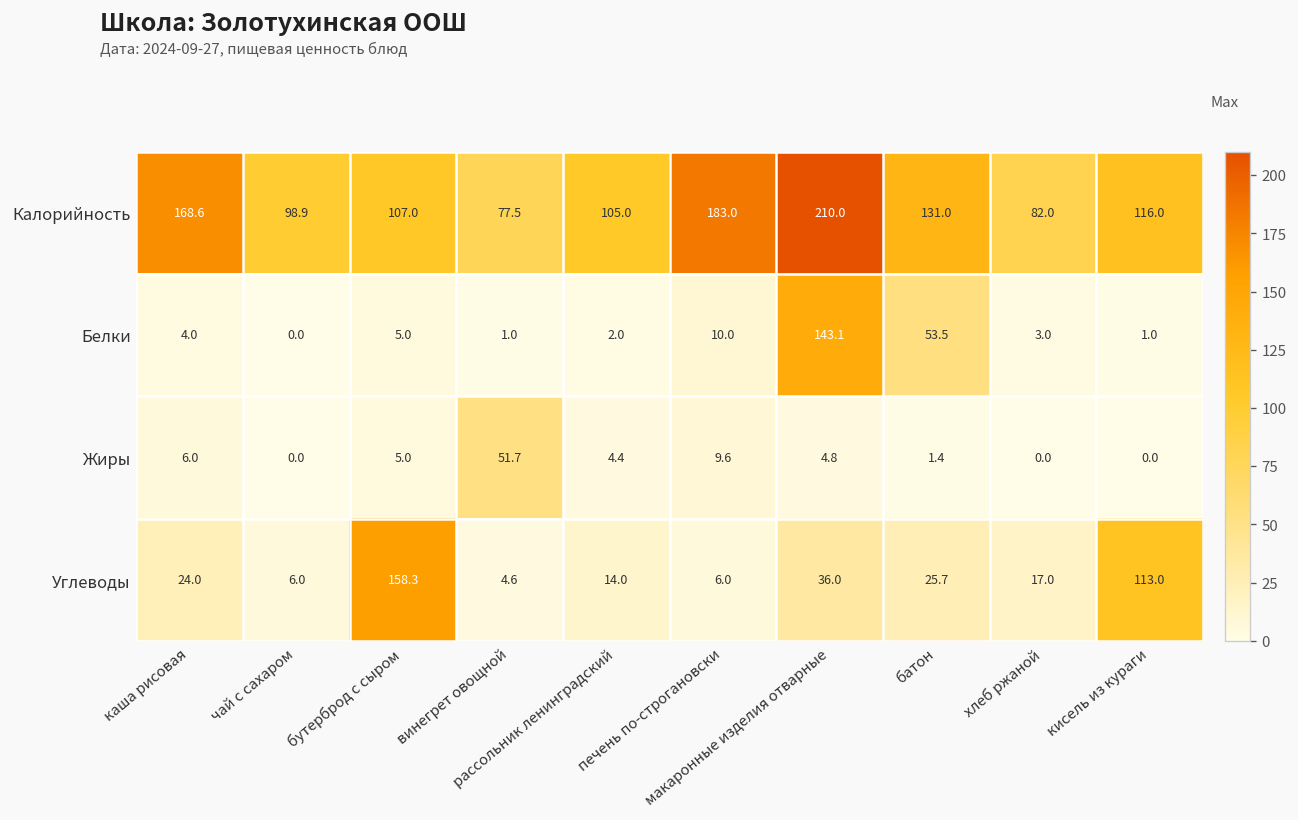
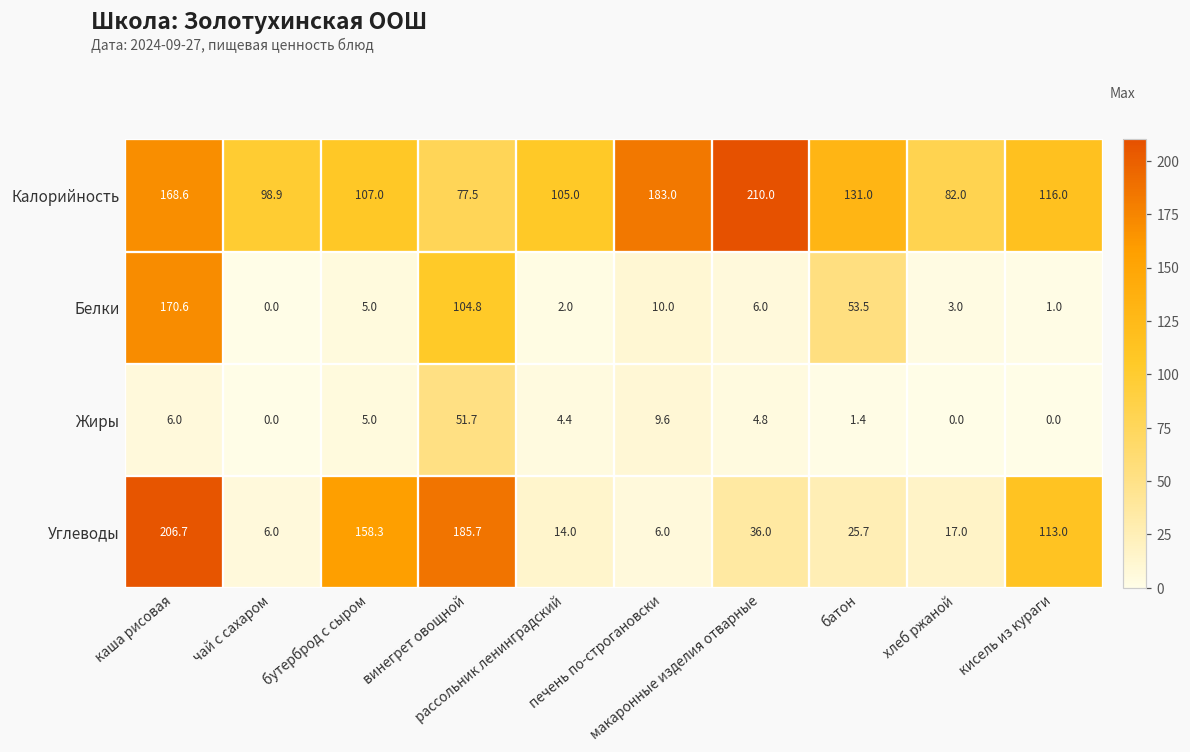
  {
    "Калорийность": {
      "каша рисовая": 168.6,
      "чай с сахаром": 98.9,
      "бутерброд с сыром": 107.0,
      "винегрет овощной": 77.5,
      "рассольник ленинградский": 105.0,
      "печень по-строгановски": 183.0,
      "макаронные изделия отварные": 210.0,
      "батон": 131.0,
      "хлеб ржаной": 82.0,
      "кисель из кураги": 116.0
    },
    "Белки": {
-     "каша рисовая": 4.0,
+     "каша рисовая": 170.6,
      "чай с сахаром": 0.0,
      "бутерброд с сыром": 5.0,
-     "винегрет овощной": 1.0,
+     "винегрет овощной": 104.8,
      "рассольник ленинградский": 2.0,
      "печень по-строгановски": 10.0,
-     "макаронные изделия отварные": 143.1,
+     "макаронные изделия отварные": 6.0,
      "батон": 53.5,
      "хлеб ржаной": 3.0,
      "кисель из кураги": 1.0
    },
    "Жиры": {
      "каша рисовая": 6.0,
      "чай с сахаром": 0.0,
      "бутерброд с сыром": 5.0,
      "винегрет овощной": 51.7,
      "рассольник ленинградский": 4.4,
      "печень по-строгановски": 9.6,
      "макаронные изделия отварные": 4.8,
      "батон": 1.4,
      "хлеб ржаной": 0.0,
      "кисель из кураги": 0.0
    },
    "Углеводы": {
-     "каша рисовая": 24.0,
+     "каша рисовая": 206.7,
      "чай с сахаром": 6.0,
      "бутерброд с сыром": 158.3,
-     "винегрет овощной": 4.6,
+     "винегрет овощной": 185.7,
      "рассольник ленинградский": 14.0,
      "печень по-строгановски": 6.0,
      "макаронные изделия отварные": 36.0,
      "батон": 25.7,
      "хлеб ржаной": 17.0,
      "кисель из кураги": 113.0
    }
  }
